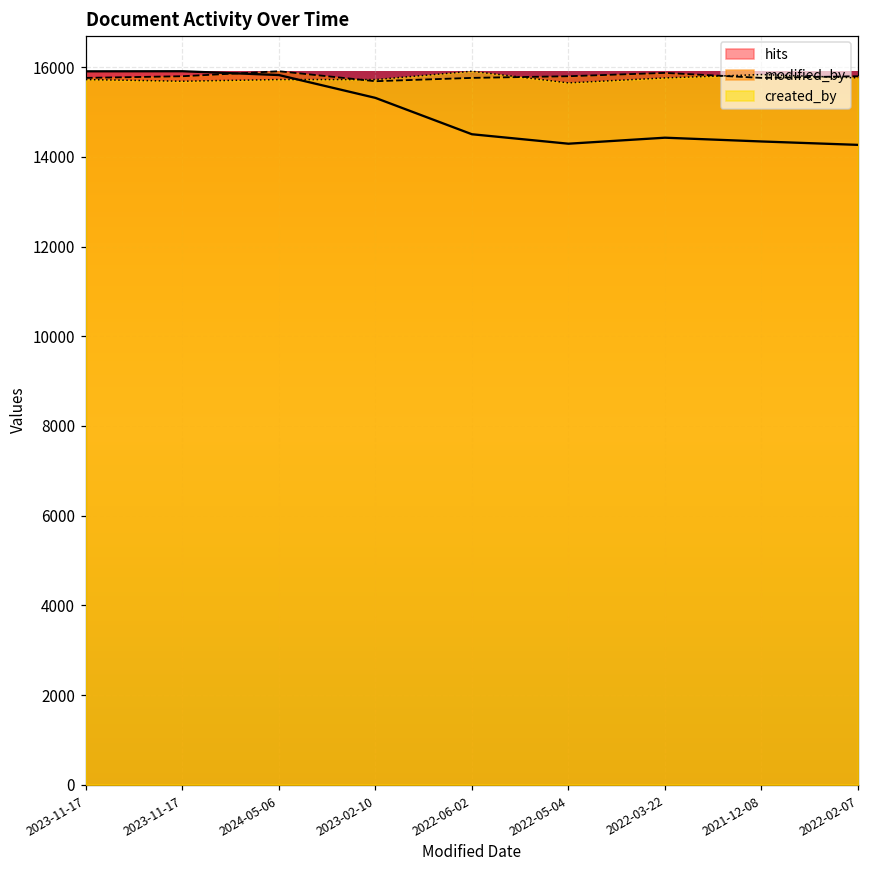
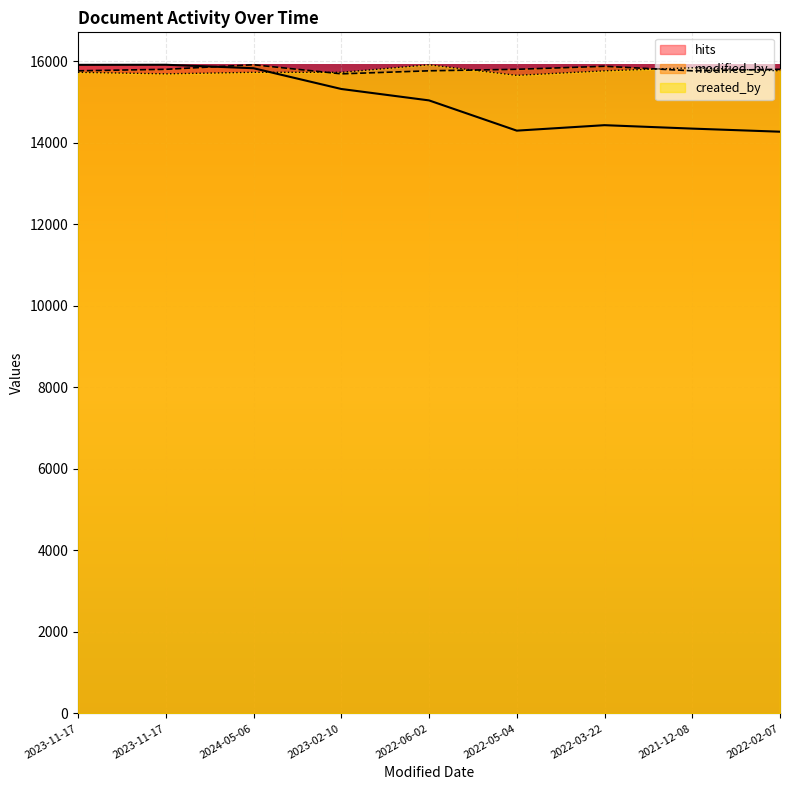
  {
    "hits": {
      "2024-05-06": 15800,
      "2023-02-10": 15300,
-     "2022-06-02": 14500,
+     "2022-06-02": 15000,
      "2022-05-04": 14300,
      "2022-03-22": 14400,
      "2021-12-08": 14300,
      "2022-02-07": 14300
    },
    "modified_by": {
      "2024-05-06": 15900,
      "2022-06-02": 15800,
      "2022-05-04": 15800,
      "2022-03-22": 15900
    },
    "created_by": {
      "2024-05-06": 15700,
      "2022-06-02": 15900,
      "2022-05-04": 15700,
      "2022-03-22": 15800
    }
  }
